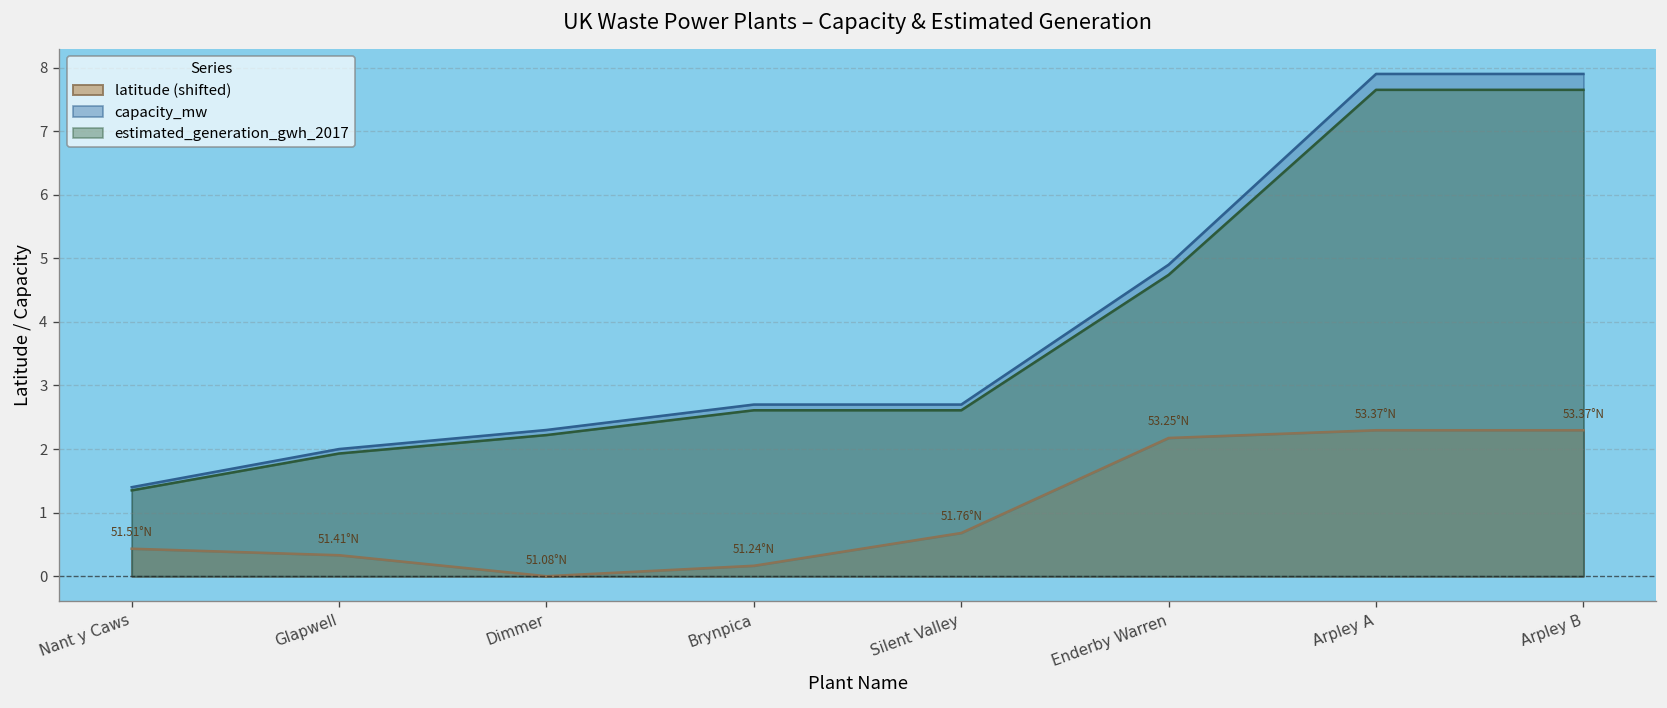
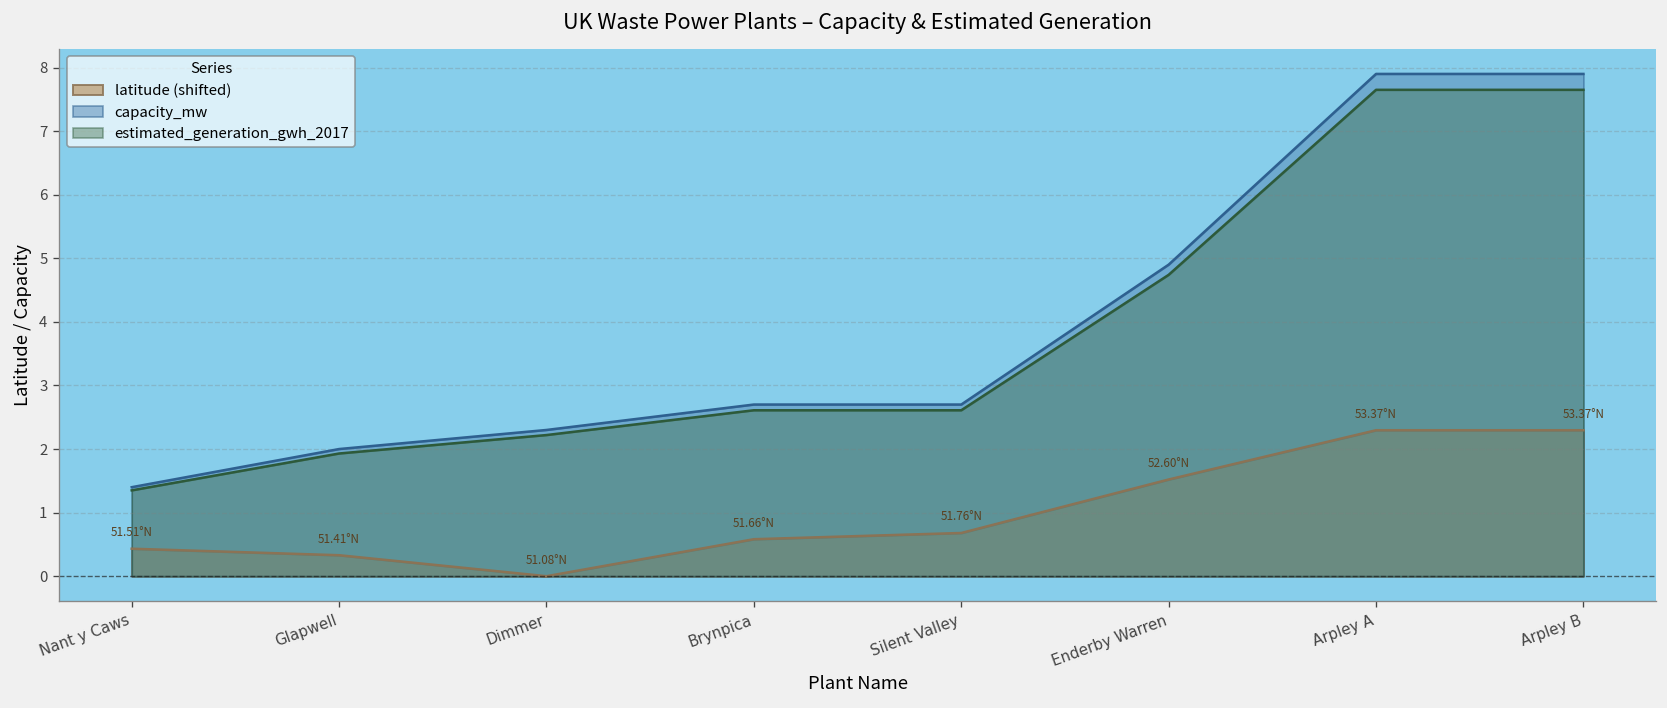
  {
    "latitude (shifted)": {
-     "Brynpica": "51.24°N",
-     "Enderby Warren": "53.25°N"
+     "Brynpica": "51.66°N",
+     "Enderby Warren": "52.60°N"
    }
  }
